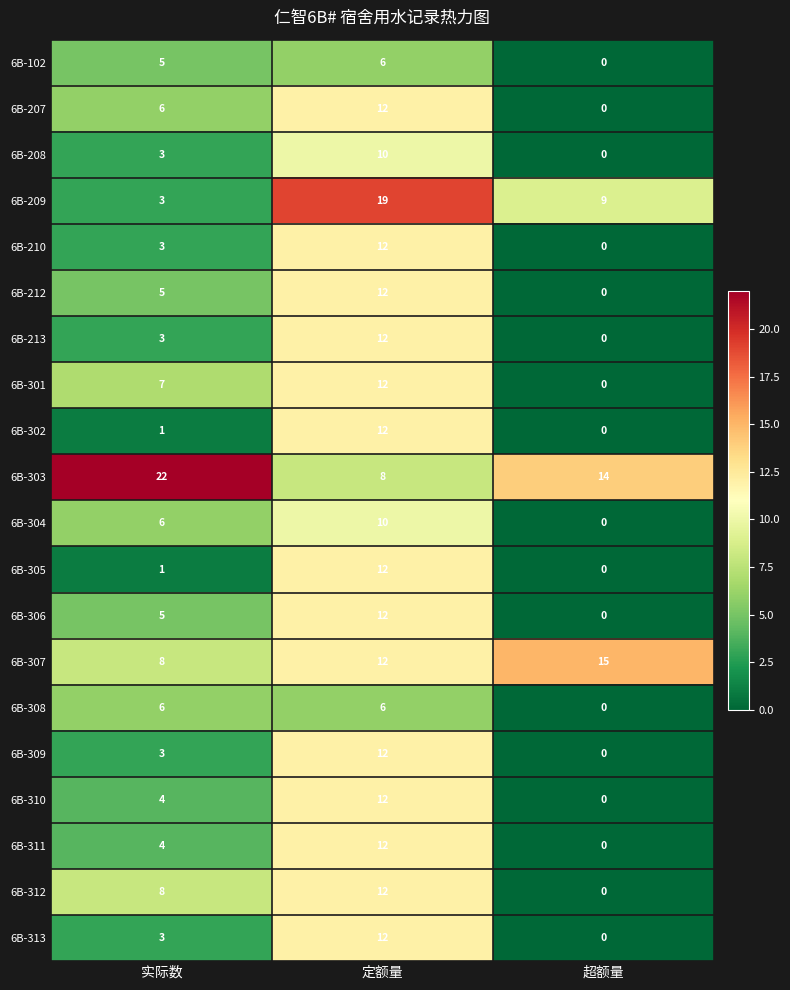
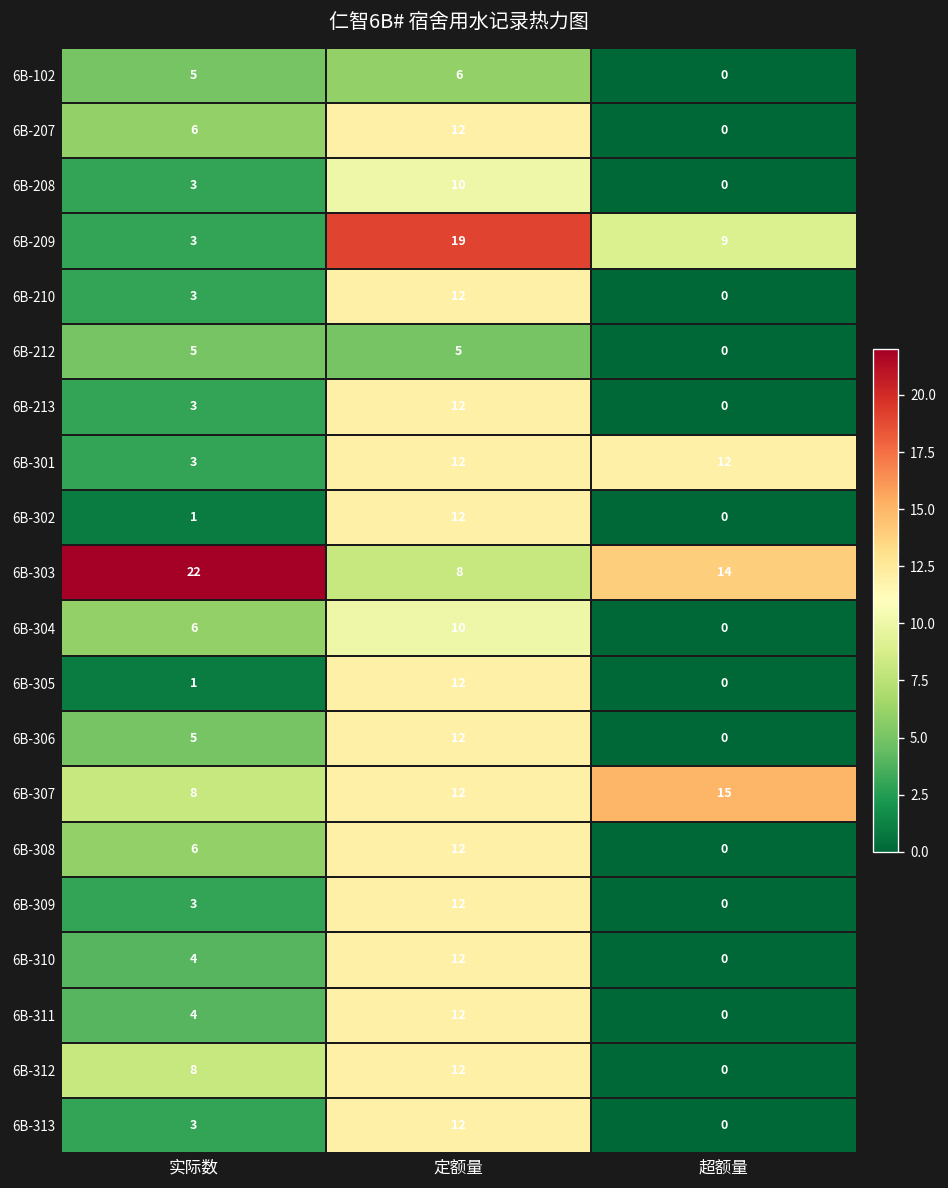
  {
    "6B-102": {
      "实际数": 5,
      "定额量": 6,
      "超额量": 0
    },
    "6B-207": {
      "实际数": 6,
      "定额量": 12,
      "超额量": 0
    },
    "6B-208": {
      "实际数": 3,
      "定额量": 10,
      "超额量": 0
    },
    "6B-209": {
      "实际数": 3,
      "定额量": 19,
      "超额量": 9
    },
    "6B-210": {
      "实际数": 3,
      "定额量": 12,
      "超额量": 0
    },
    "6B-212": {
      "实际数": 5,
-     "定额量": 12,
+     "定额量": 5,
      "超额量": 0
    },
    "6B-213": {
      "实际数": 3,
      "定额量": 12,
      "超额量": 0
    },
    "6B-301": {
-     "实际数": 7,
+     "实际数": 3,
      "定额量": 12,
-     "超额量": 0
+     "超额量": 12
    },
    "6B-302": {
      "实际数": 1,
      "定额量": 12,
      "超额量": 0
    },
    "6B-303": {
      "实际数": 22,
      "定额量": 8,
      "超额量": 14
    },
    "6B-304": {
      "实际数": 6,
      "定额量": 10,
      "超额量": 0
    },
    "6B-305": {
      "实际数": 1,
      "定额量": 12,
      "超额量": 0
    },
    "6B-306": {
      "实际数": 5,
      "定额量": 12,
      "超额量": 0
    },
    "6B-307": {
      "实际数": 8,
      "定额量": 12,
      "超额量": 15
    },
    "6B-308": {
      "实际数": 6,
-     "定额量": 6,
+     "定额量": 12,
      "超额量": 0
    },
    "6B-309": {
      "实际数": 3,
      "定额量": 12,
      "超额量": 0
    },
    "6B-310": {
      "实际数": 4,
      "定额量": 12,
      "超额量": 0
    },
    "6B-311": {
      "实际数": 4,
      "定额量": 12,
      "超额量": 0
    },
    "6B-312": {
      "实际数": 8,
      "定额量": 12,
      "超额量": 0
    },
    "6B-313": {
      "实际数": 3,
      "定额量": 12,
      "超额量": 0
    }
  }
